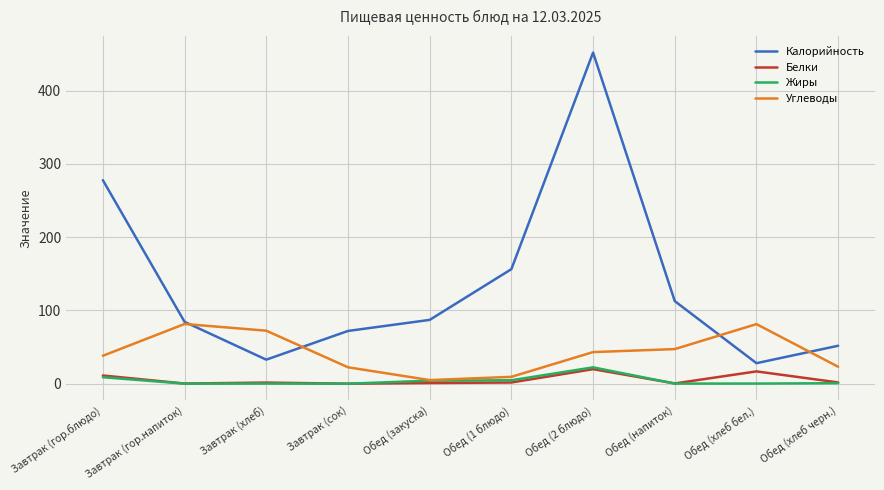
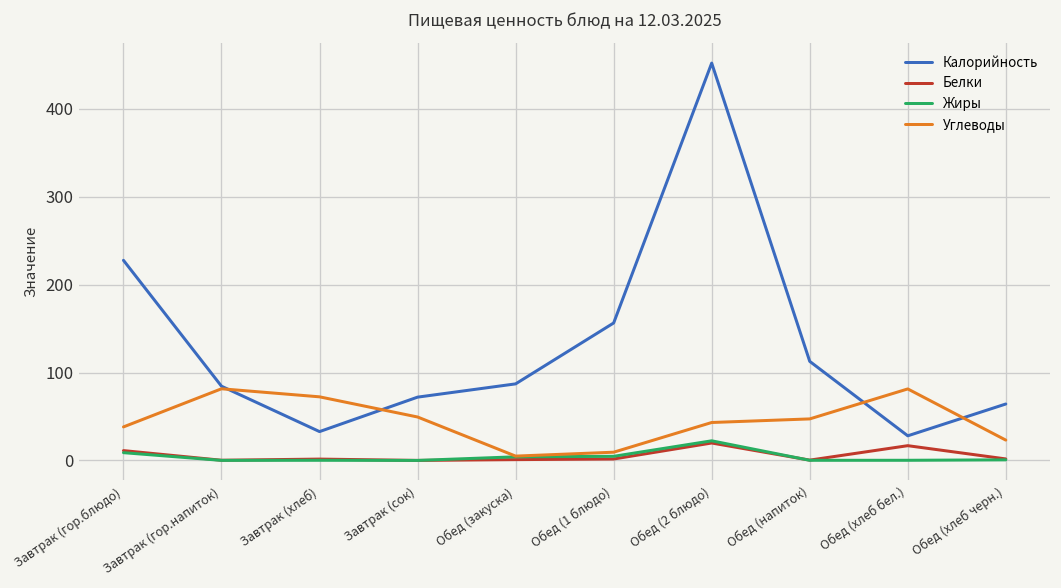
  {
    "Калорийность": {
-     "Завтрак (гор.блюдо)": 280,
+     "Завтрак (гор.блюдо)": 230,
      "Завтрак (хлеб)": 30,
      "Завтрак (сок)": 70,
      "Обед (закуска)": 90,
      "Обед (1 блюдо)": 160,
      "Обед (2 блюдо)": 450,
      "Обед (напиток)": 110,
      "Обед (хлеб бел.)": 30,
-     "Обед (хлеб черн.)": 50
+     "Обед (хлеб черн.)": 60
    },
    "Белки": {
      "Обед (хлеб бел.)": 20
    },
    "Жиры": {
      "Обед (хлеб бел.)": 0
    },
    "Углеводы": {
      "Завтрак (гор.блюдо)": 40,
      "Завтрак (хлеб)": 70,
-     "Завтрак (сок)": 20,
+     "Завтрак (сок)": 50,
      "Обед (1 блюдо)": 10,
      "Обед (2 блюдо)": 40,
      "Обед (напиток)": 50,
      "Обед (хлеб бел.)": 80,
      "Обед (хлеб черн.)": 20
    }
  }
